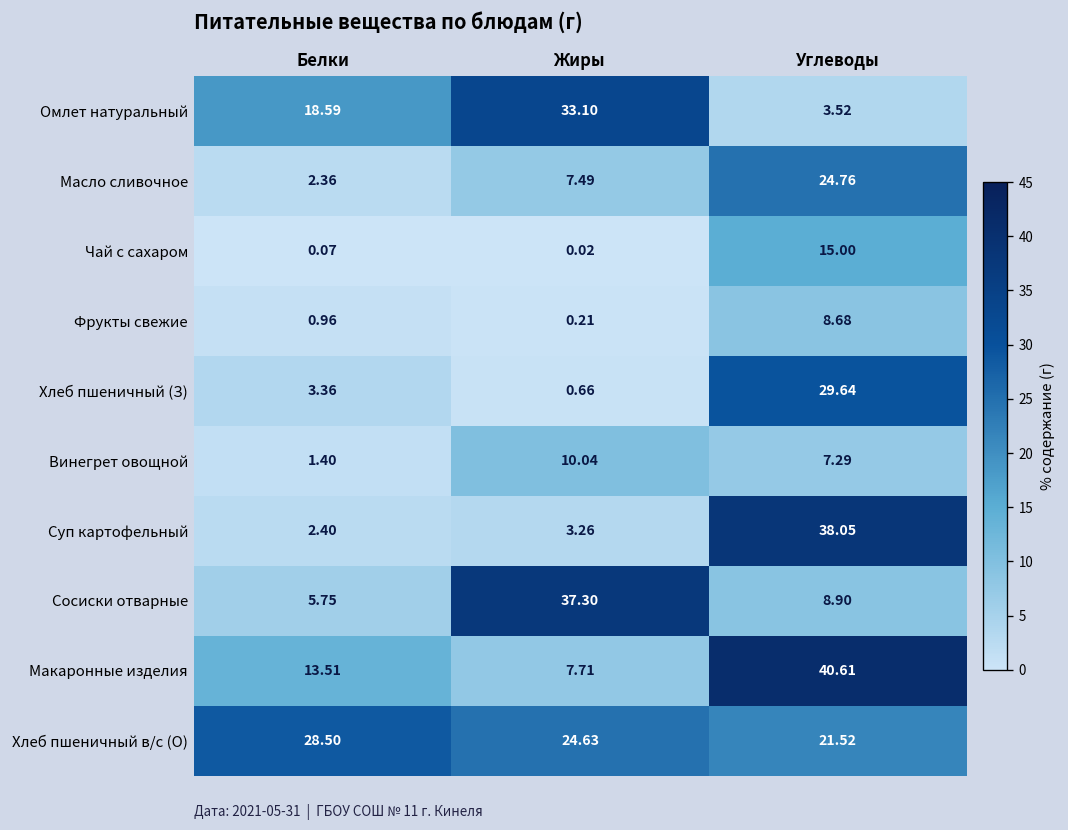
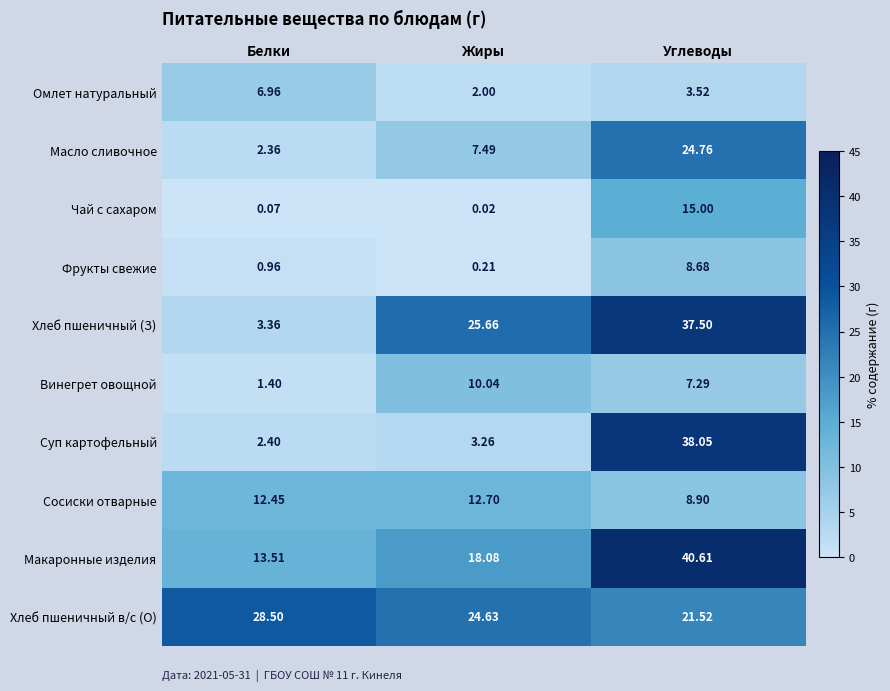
  {
    "Омлет натуральный": {
-     "Белки": 18.59,
-     "Жиры": 33.10,
+     "Белки": 6.96,
+     "Жиры": 2.00,
      "Углеводы": 3.52
    },
    "Масло сливочное": {
      "Белки": 2.36,
      "Жиры": 7.49,
      "Углеводы": 24.76
    },
    "Чай с сахаром": {
      "Белки": 0.07,
      "Жиры": 0.02,
      "Углеводы": 15.00
    },
    "Фрукты свежие": {
      "Белки": 0.96,
      "Жиры": 0.21,
      "Углеводы": 8.68
    },
    "Хлеб пшеничный (З)": {
      "Белки": 3.36,
-     "Жиры": 0.66,
-     "Углеводы": 29.64
+     "Жиры": 25.66,
+     "Углеводы": 37.50
    },
    "Винегрет овощной": {
      "Белки": 1.40,
      "Жиры": 10.04,
      "Углеводы": 7.29
    },
    "Суп картофельный": {
      "Белки": 2.40,
      "Жиры": 3.26,
      "Углеводы": 38.05
    },
    "Сосиски отварные": {
-     "Белки": 5.75,
-     "Жиры": 37.30,
+     "Белки": 12.45,
+     "Жиры": 12.70,
      "Углеводы": 8.90
    },
    "Макаронные изделия": {
      "Белки": 13.51,
-     "Жиры": 7.71,
+     "Жиры": 18.08,
      "Углеводы": 40.61
    },
    "Хлеб пшеничный в/с (О)": {
      "Белки": 28.50,
      "Жиры": 24.63,
      "Углеводы": 21.52
    }
  }
